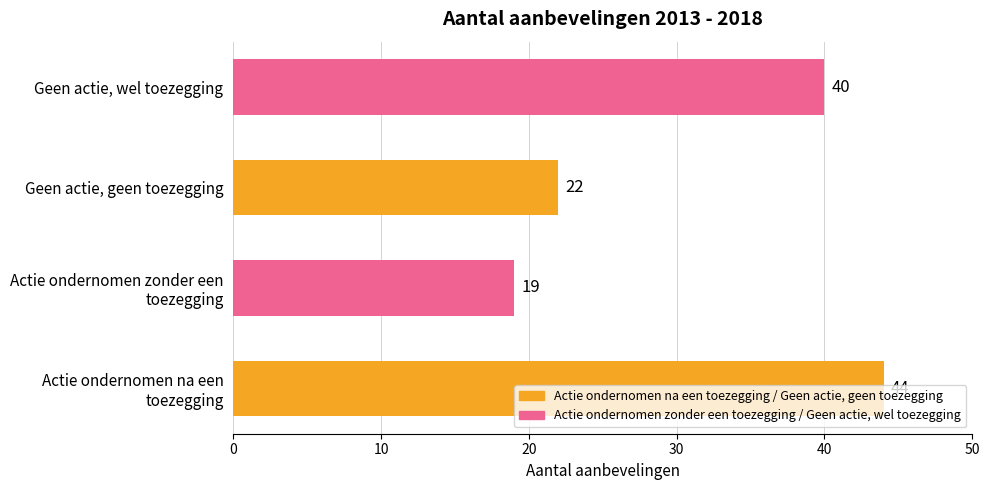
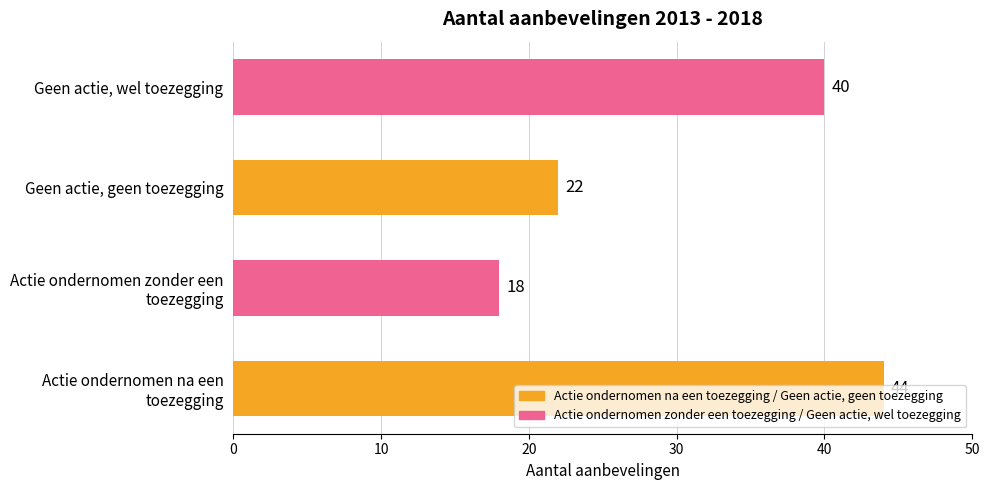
  {
    "Geen actie, wel toezegging": 40,
    "Geen actie, geen toezegging": 22,
-   "Actie ondernomen zonder een toezegging": 19
+   "Actie ondernomen zonder een toezegging": 18
  }
